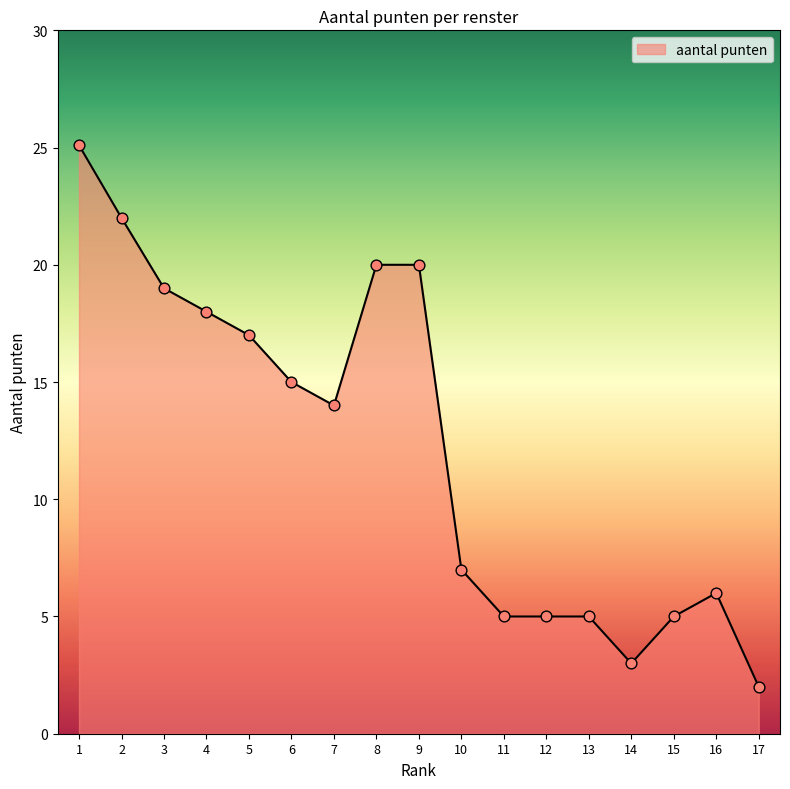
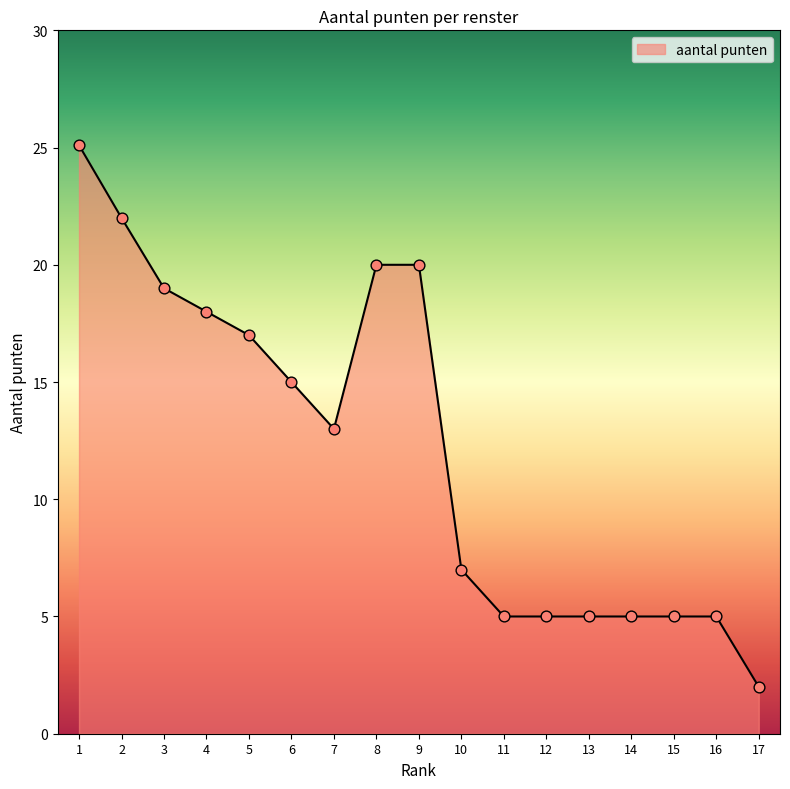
  {
    "1": 25,
    "2": 22,
    "3": 19,
    "4": 18,
    "5": 17,
    "6": 15,
-   "7": 14,
+   "7": 13,
    "8": 20,
    "9": 20,
    "10": 7,
    "11": 5,
    "12": 5,
    "13": 5,
-   "14": 3,
+   "14": 5,
    "15": 5,
-   "16": 6,
+   "16": 5,
    "17": 2
  }
